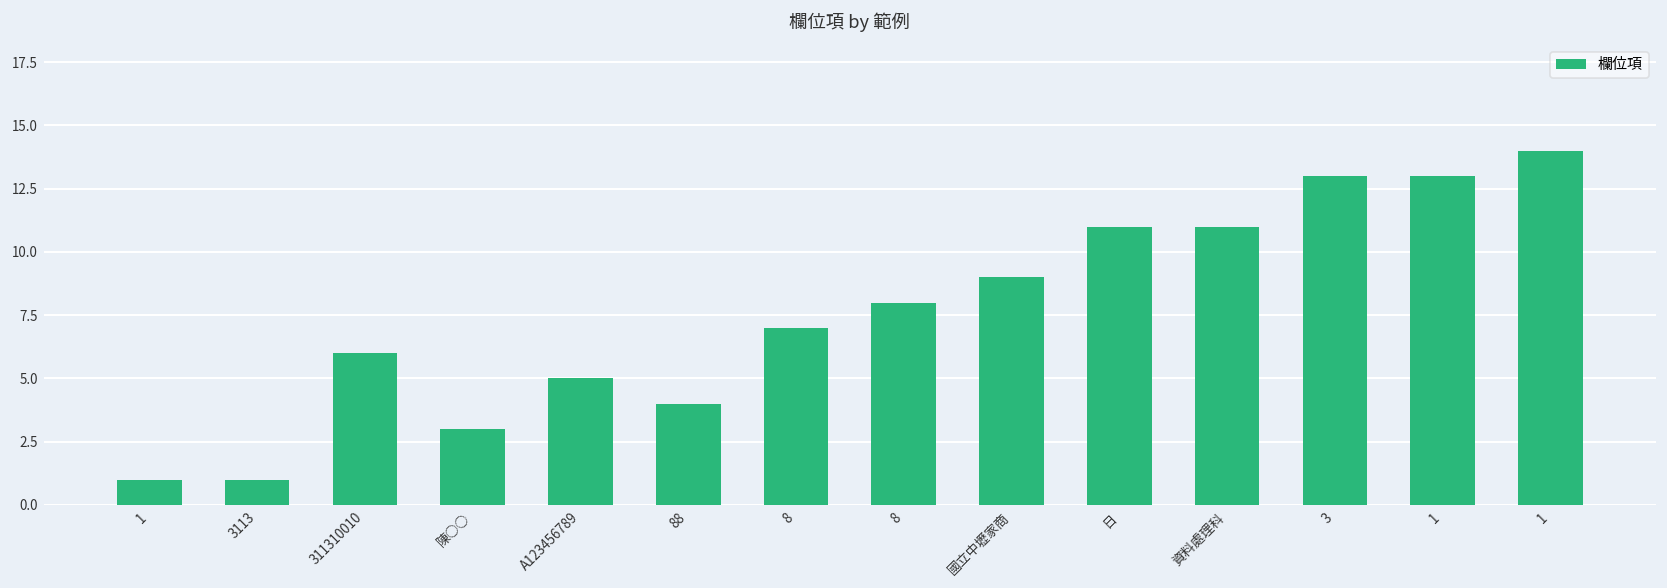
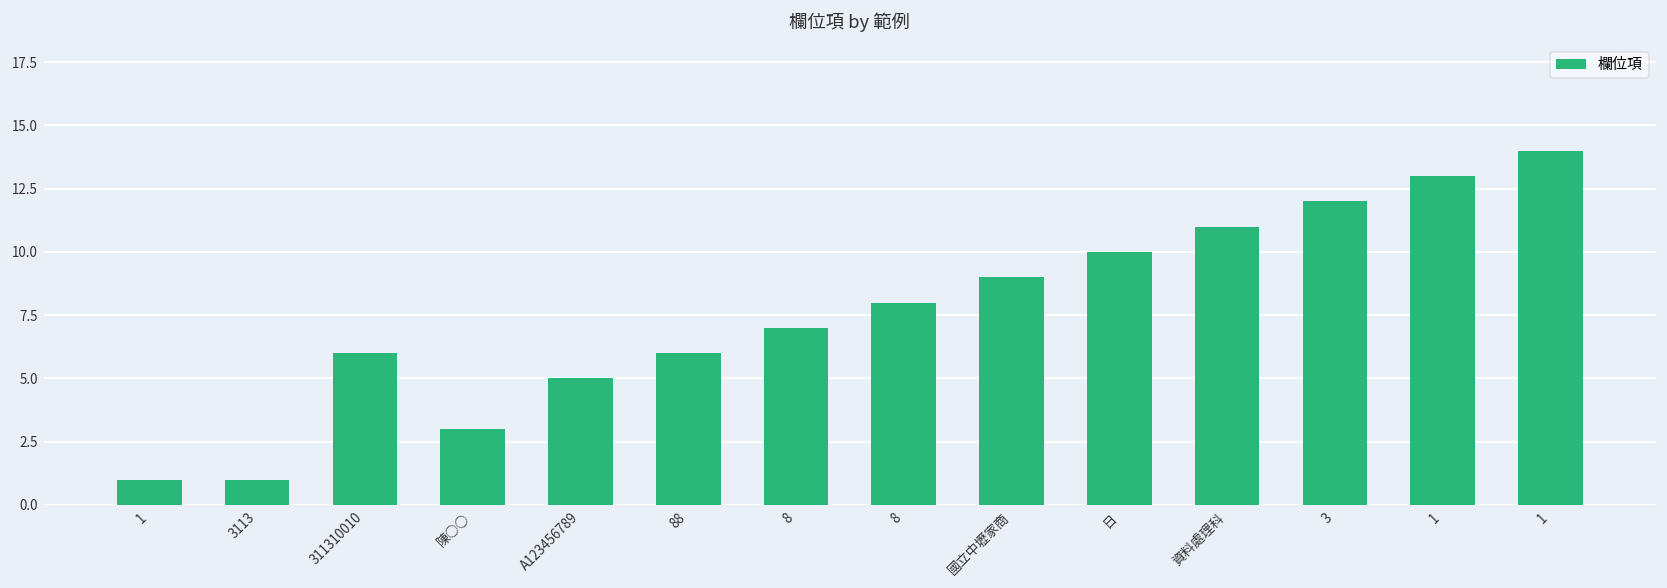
  {
    "3113": 1,
    "311310010": 6,
    "陳○○": 3,
    "A123456789": 5,
-   "88": 4,
+   "88": 6,
    "國立中壢家商": 9,
-   "日": 11,
+   "日": 10,
    "資料處理科": 11,
-   "3": 13
+   "3": 12
  }
